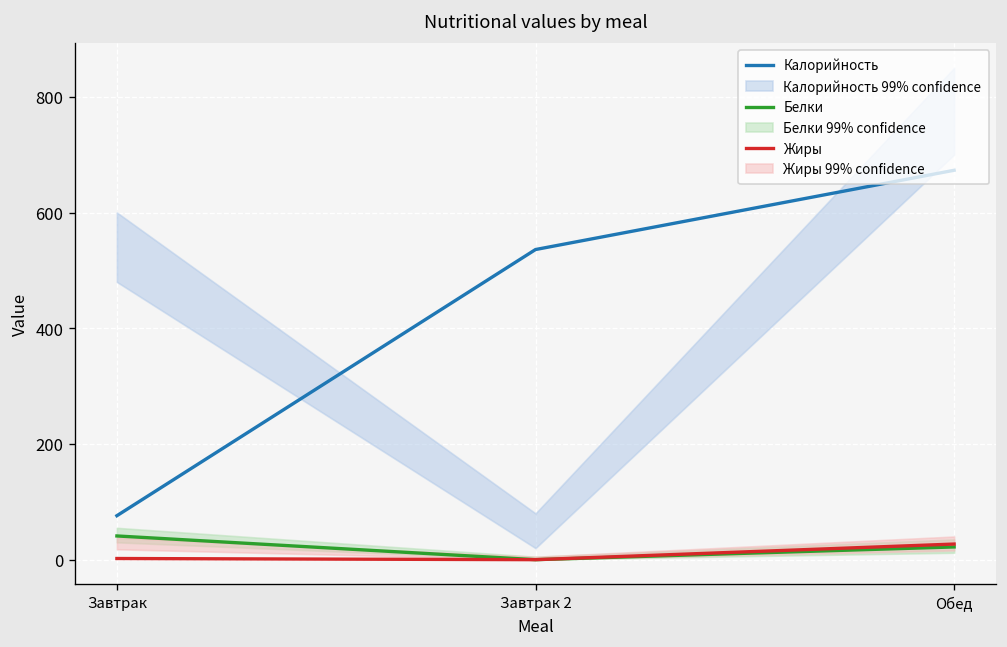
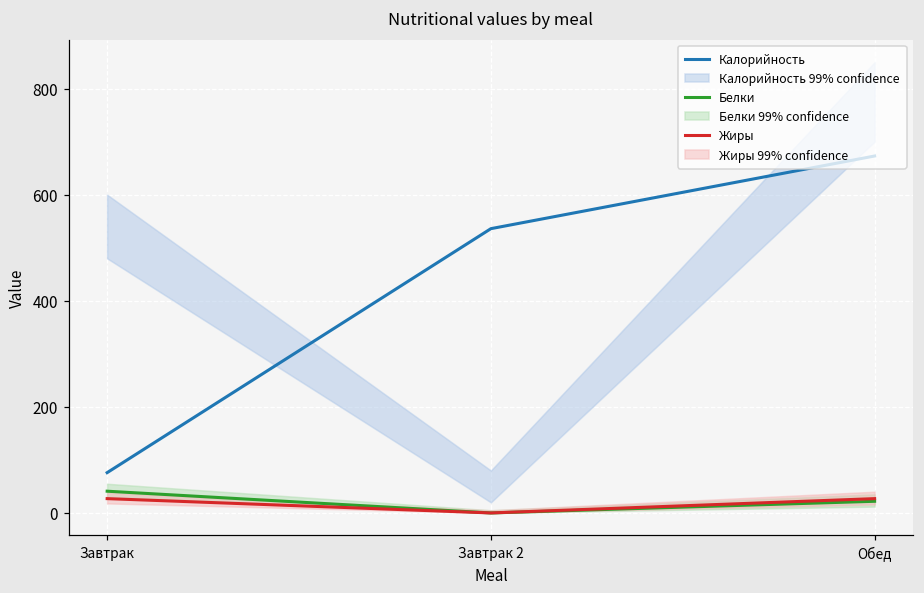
  {
    "Калорийность": {
      "Завтрак": 80,
      "Завтрак 2": 540
    },
    "Жиры": {
-     "Завтрак": 0
+     "Завтрак": 30
    }
  }
